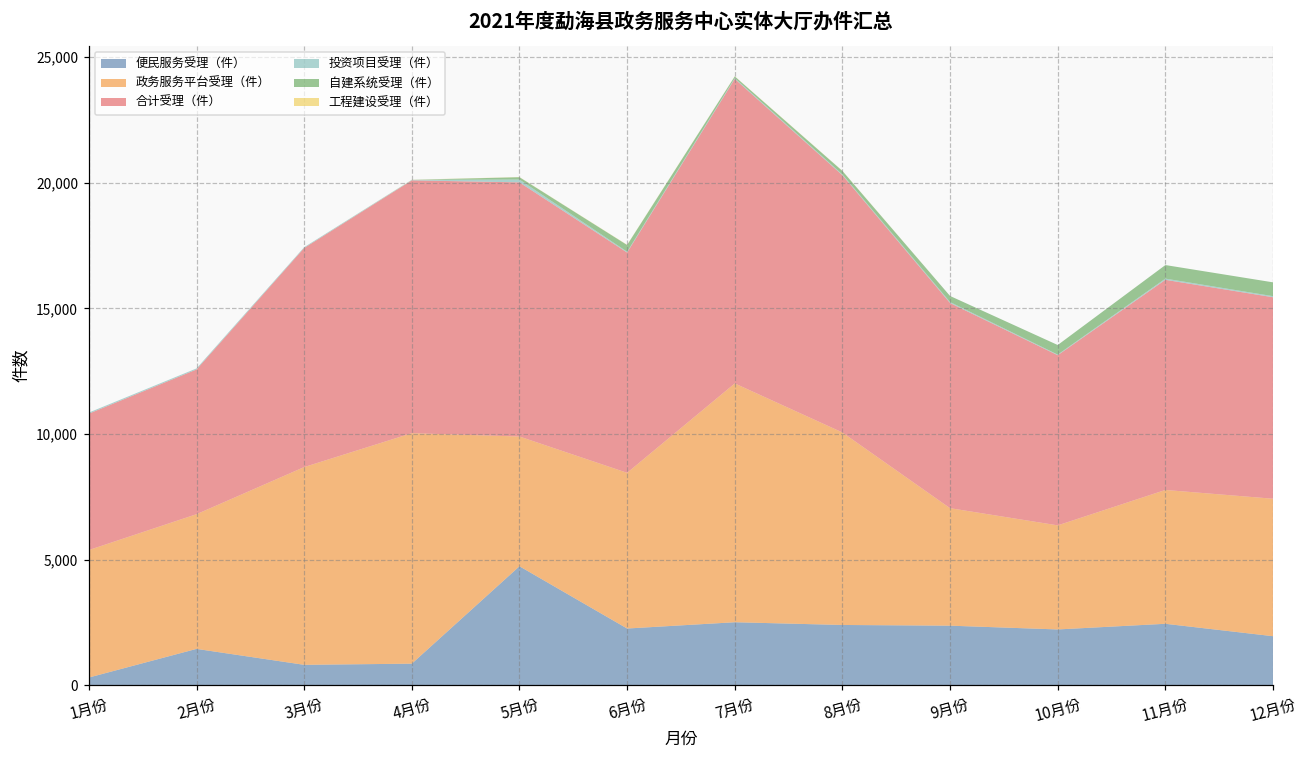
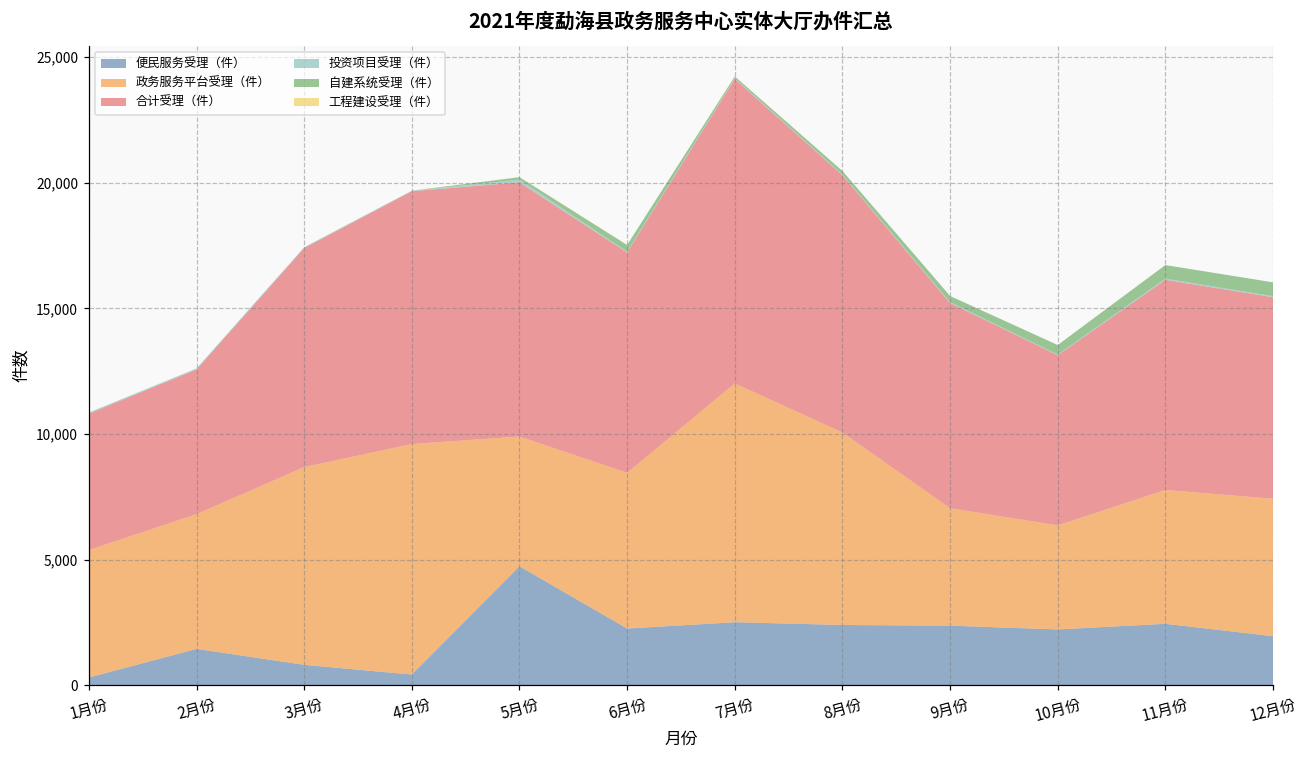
  {
    "便民服务受理（件）": {
      "1月份": "300",
      "2月份": "1,400",
      "3月份": "800",
-     "4月份": "900",
+     "4月份": "400",
      "5月份": "4,700",
      "6月份": "2,300",
      "7月份": "2,500",
      "8月份": "2,400",
      "9月份": "2,400",
      "10月份": "2,200",
      "11月份": "2,400",
      "12月份": "2,000"
    },
    "合计受理（件）": {
      "5月份": "10,100"
    }
  }
